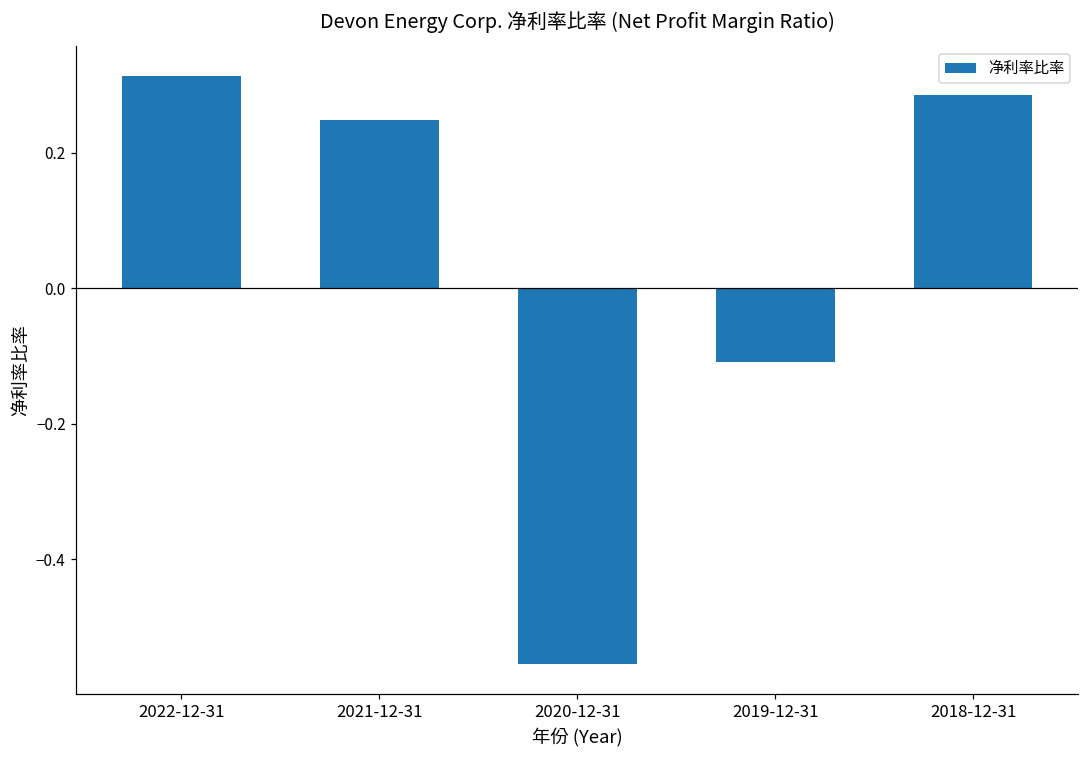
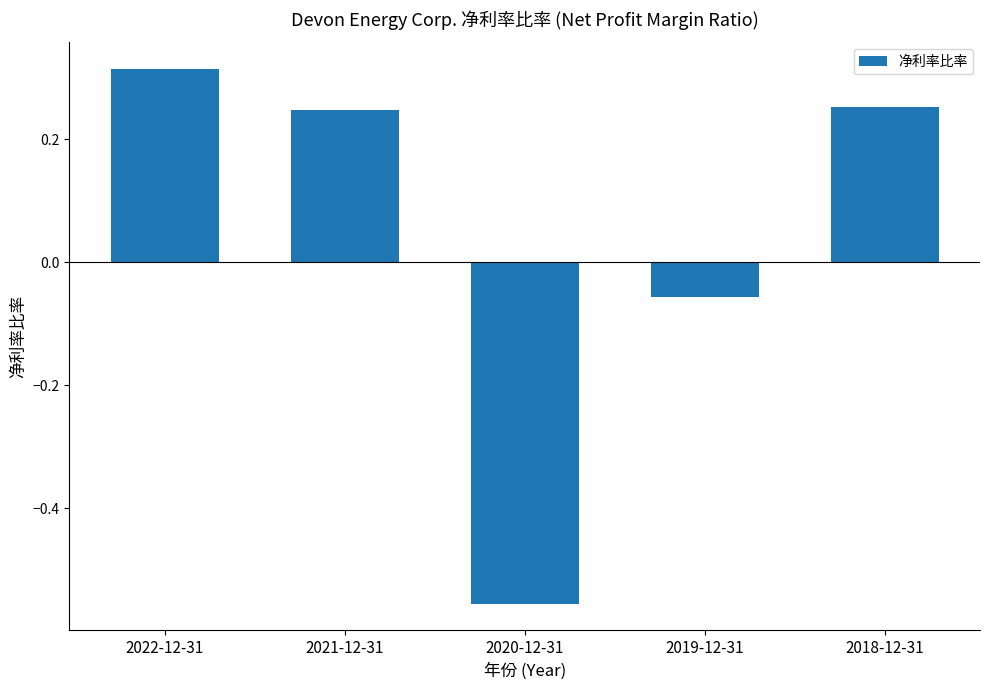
  {
    "2022-12-31": 0.31,
    "2021-12-31": 0.25,
    "2020-12-31": -0.56,
-   "2019-12-31": -0.11,
-   "2018-12-31": 0.29
+   "2019-12-31": -0.06,
+   "2018-12-31": 0.25
  }
